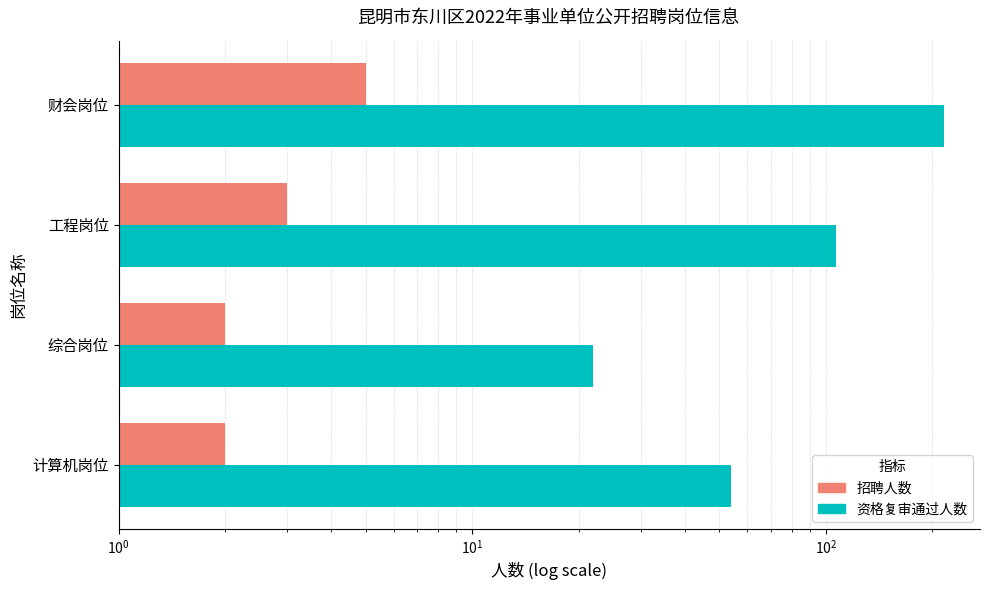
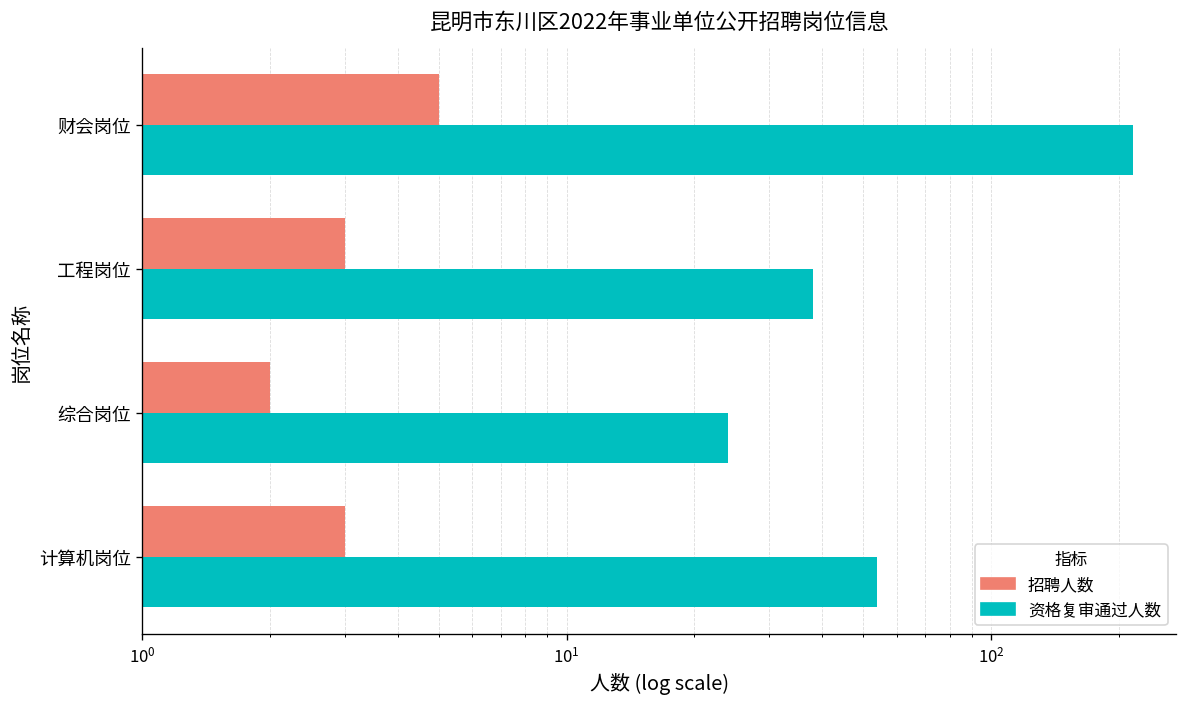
  {
    "招聘人数": {
      "财会岗位": 5,
      "工程岗位": 3,
      "综合岗位": 2,
-     "计算机岗位": 2
+     "计算机岗位": 3
    },
    "资格复审通过人数": {
      "财会岗位": 220,
-     "工程岗位": 107,
-     "综合岗位": 22,
+     "工程岗位": 38,
+     "综合岗位": 24,
      "计算机岗位": 54
    }
  }
